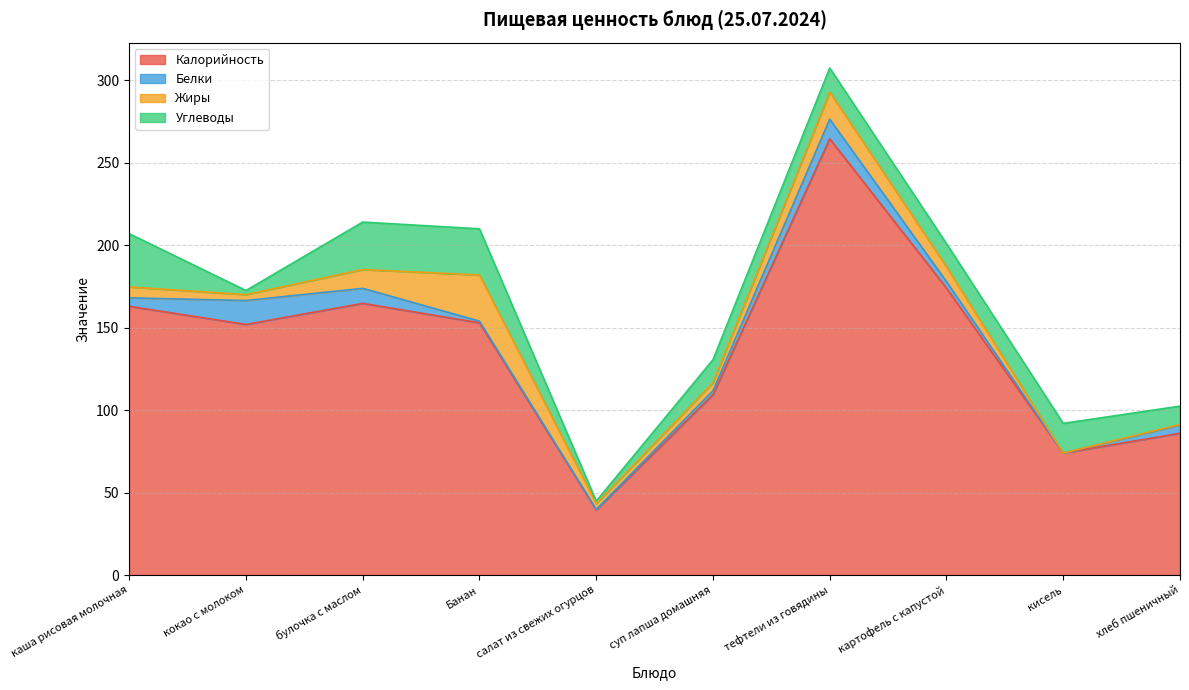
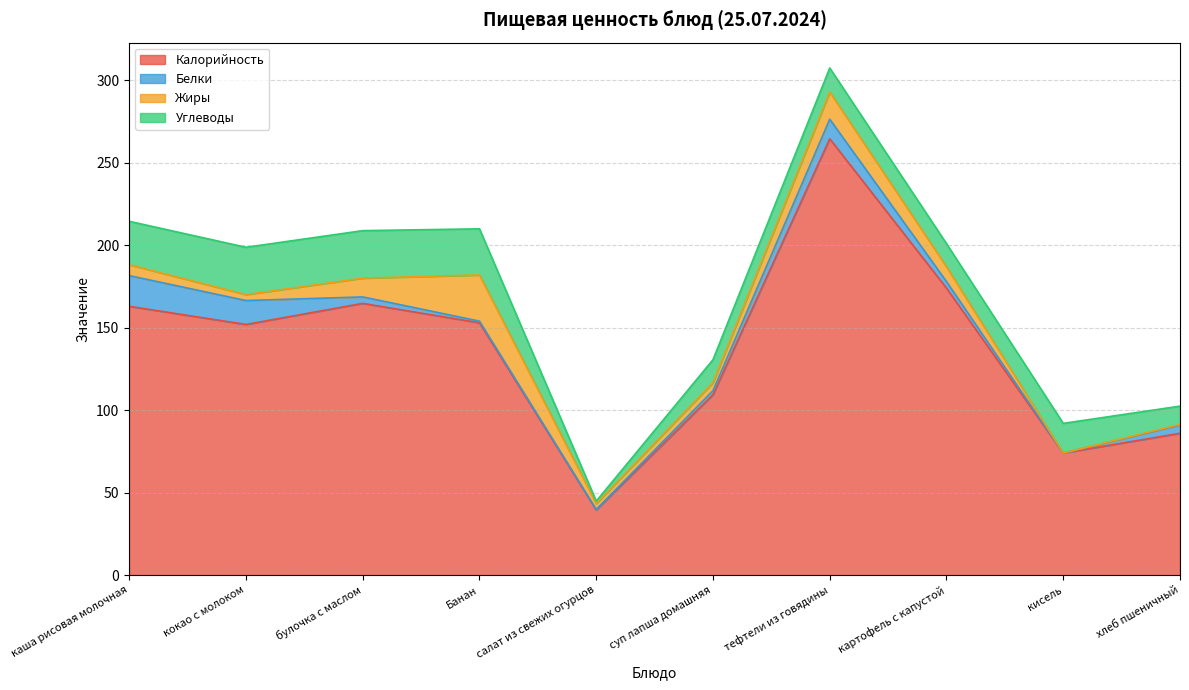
  {
    "Калорийность": {
      "каша рисовая молочная": 163,
      "кокао с молоком": 152,
      "булочка с маслом": 165,
      "суп лапша домашняя": 109,
      "тефтели из говядины": 265,
      "картофель с капустой": 174,
      "хлеб пшеничный": 86
    },
    "Белки": {
-     "каша рисовая молочная": 5,
+     "каша рисовая молочная": 19,
      "кокао с молоком": 15,
-     "булочка с маслом": 9,
+     "булочка с маслом": 4,
      "суп лапша домашняя": 2,
      "тефтели из говядины": 12,
      "картофель с капустой": 4
    },
    "Жиры": {
      "каша рисовая молочная": 7,
      "кокао с молоком": 4,
      "булочка с маслом": 11,
      "Банан": 28,
      "суп лапша домашняя": 5,
      "тефтели из говядины": 17,
      "картофель с капустой": 9
    },
    "Углеводы": {
-     "каша рисовая молочная": 32,
-     "кокао с молоком": 3,
+     "каша рисовая молочная": 26,
+     "кокао с молоком": 29,
      "булочка с маслом": 29,
      "Банан": 28,
      "суп лапша домашняя": 14,
      "тефтели из говядины": 15,
      "картофель с капустой": 14,
      "кисель": 18,
      "хлеб пшеничный": 11
    }
  }
